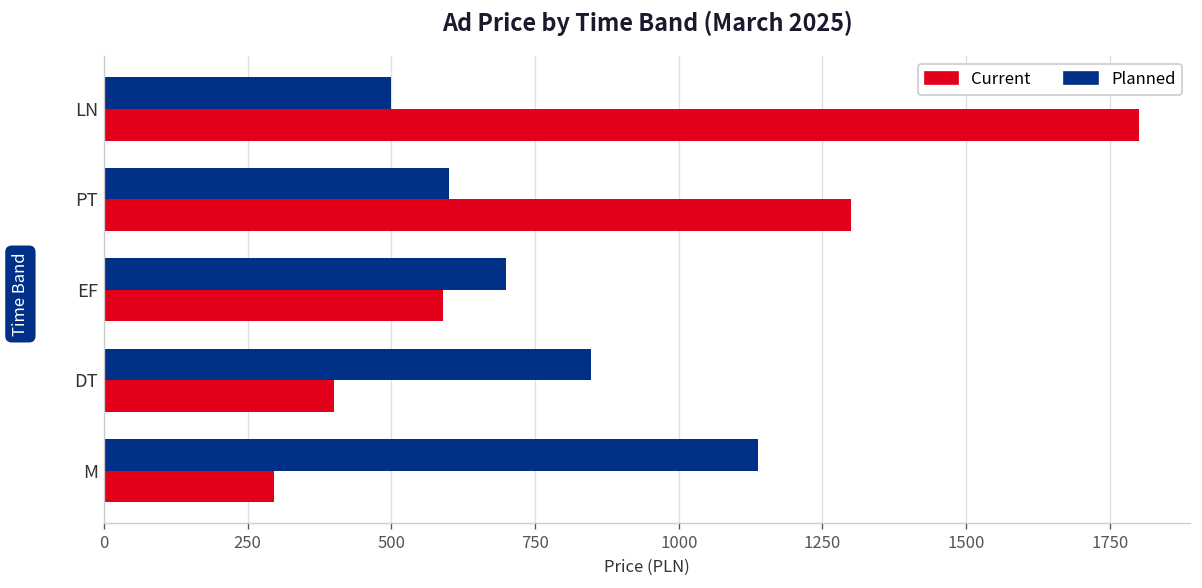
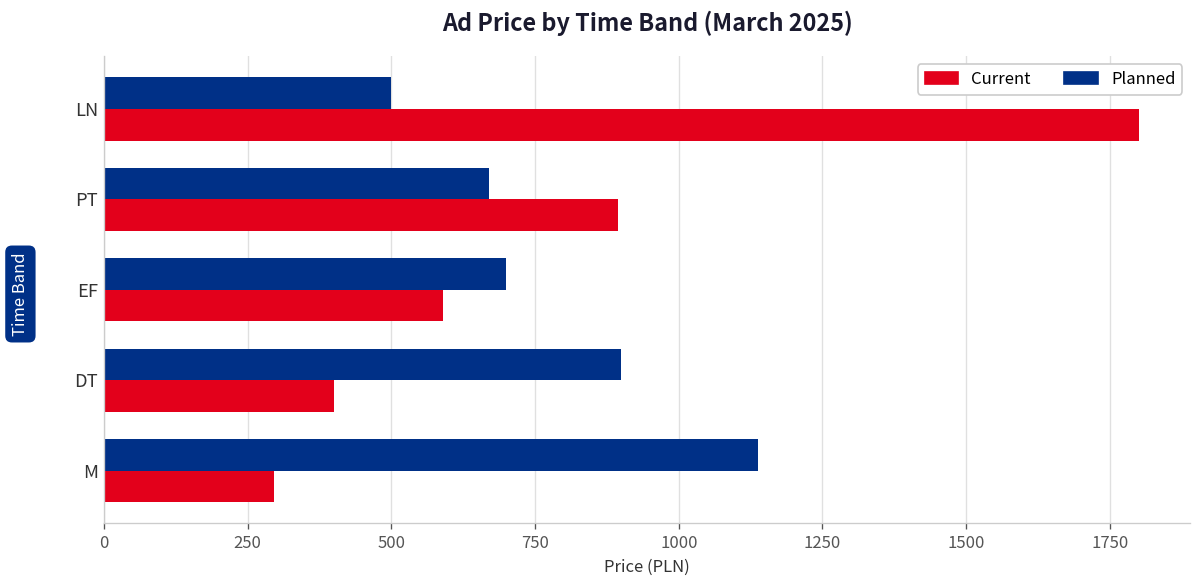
  {
    "Planned": {
      "LN": 500,
-     "PT": 600,
+     "PT": 670,
      "EF": 700,
-     "DT": 850,
+     "DT": 900,
      "M": 1140
    },
    "Current": {
      "LN": 1800,
-     "PT": 1300,
+     "PT": 890,
      "EF": 590,
      "DT": 400,
      "M": 300
    }
  }
